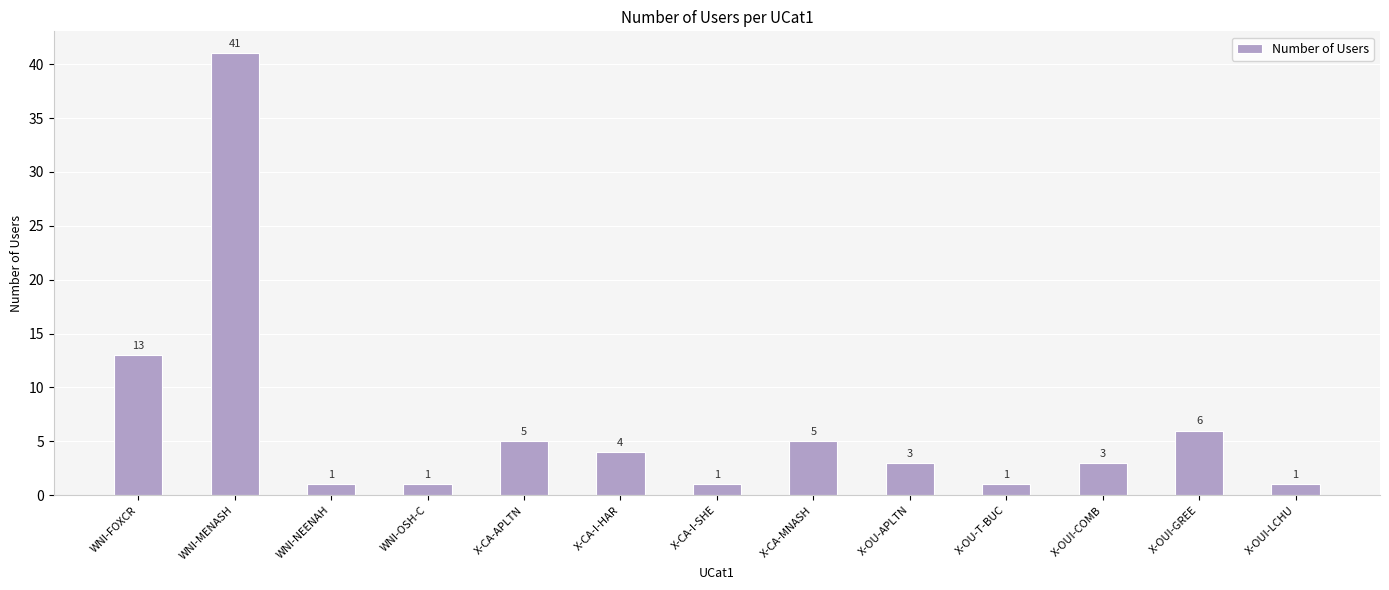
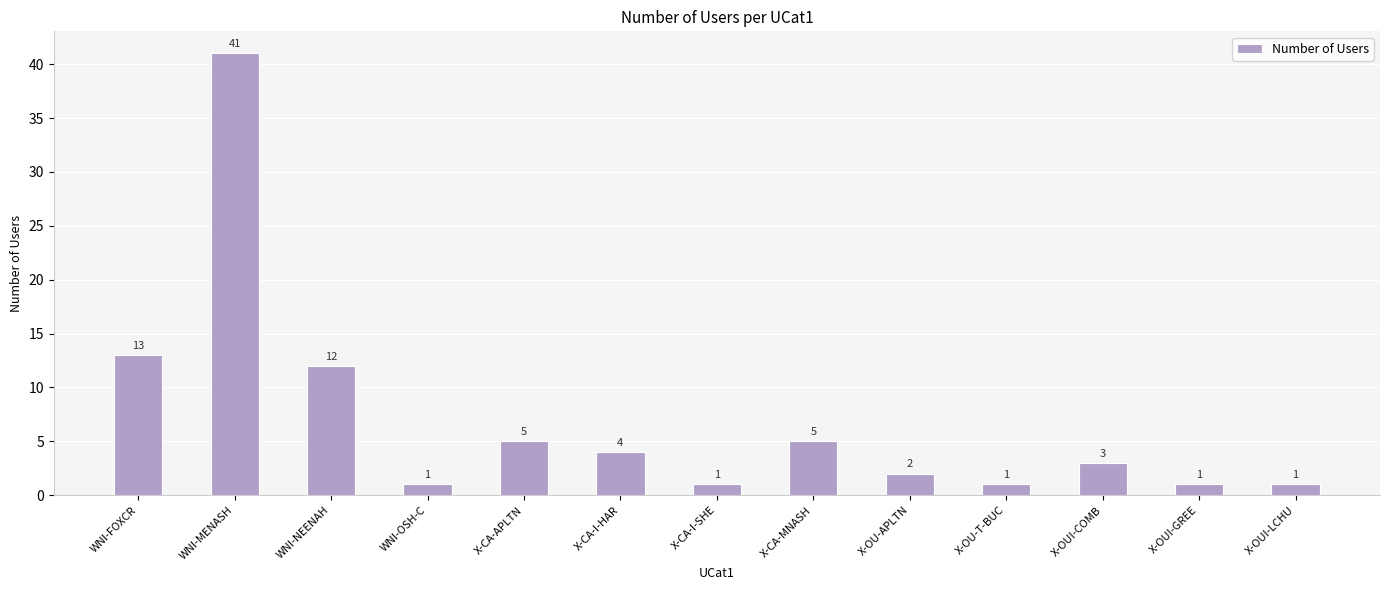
  {
    "WNI-FOXCR": 13,
    "WNI-MENASH": 41,
-   "WNI-NEENAH": 1,
+   "WNI-NEENAH": 12,
    "WNI-OSH-C": 1,
    "X-CA-APLTN": 5,
    "X-CA-I-HAR": 4,
    "X-CA-I-SHE": 1,
    "X-CA-MNASH": 5,
-   "X-OU-APLTN": 3,
+   "X-OU-APLTN": 2,
    "X-OU-T-BUC": 1,
    "X-OUI-COMB": 3,
-   "X-OUI-GREE": 6,
+   "X-OUI-GREE": 1,
    "X-OUI-LCHU": 1
  }
